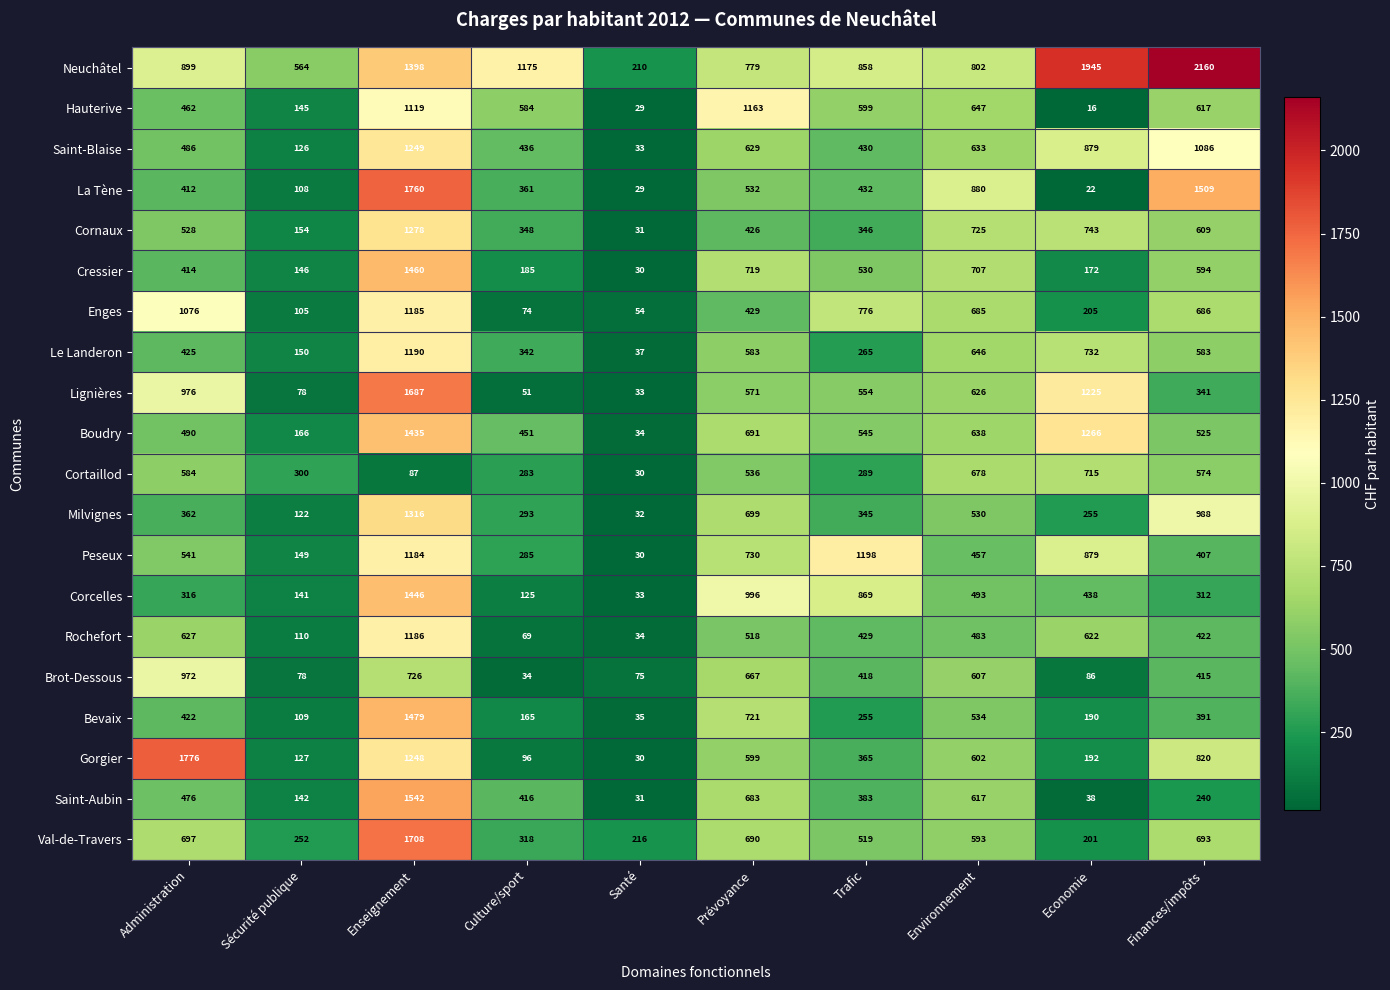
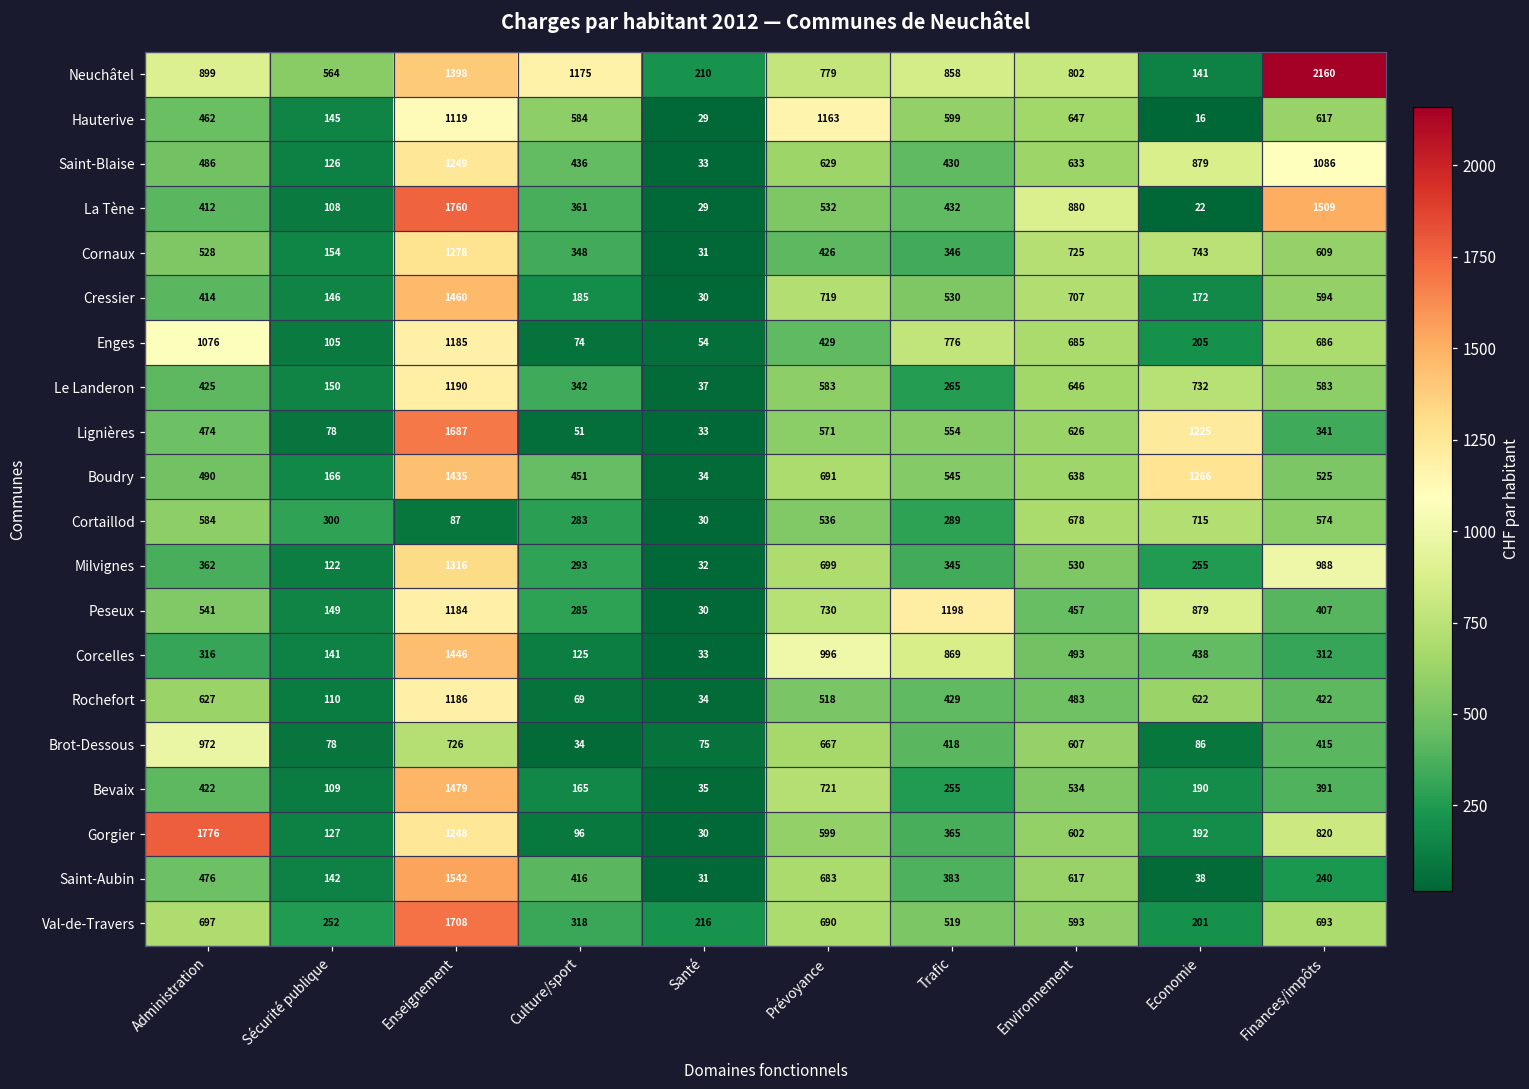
  {
    "Neuchâtel": {
      "Administration": 899,
      "Sécurité publique": 564,
      "Enseignement": 1398,
      "Culture/sport": 1175,
      "Santé": 210,
      "Prévoyance": 779,
      "Trafic": 858,
      "Environnement": 802,
-     "Economie": 1945,
+     "Economie": 141,
      "Finances/impôts": 2160
    },
    "Hauterive": {
      "Administration": 462,
      "Sécurité publique": 145,
      "Enseignement": 1119,
      "Culture/sport": 584,
      "Santé": 29,
      "Prévoyance": 1163,
      "Trafic": 599,
      "Environnement": 647,
      "Economie": 16,
      "Finances/impôts": 617
    },
    "Saint-Blaise": {
      "Administration": 486,
      "Sécurité publique": 126,
      "Enseignement": 1249,
      "Culture/sport": 436,
      "Santé": 33,
      "Prévoyance": 629,
      "Trafic": 430,
      "Environnement": 633,
      "Economie": 879,
      "Finances/impôts": 1086
    },
    "La Tène": {
      "Administration": 412,
      "Sécurité publique": 108,
      "Enseignement": 1760,
      "Culture/sport": 361,
      "Santé": 29,
      "Prévoyance": 532,
      "Trafic": 432,
      "Environnement": 880,
      "Economie": 22,
      "Finances/impôts": 1509
    },
    "Cornaux": {
      "Administration": 528,
      "Sécurité publique": 154,
      "Enseignement": 1278,
      "Culture/sport": 348,
      "Santé": 31,
      "Prévoyance": 426,
      "Trafic": 346,
      "Environnement": 725,
      "Economie": 743,
      "Finances/impôts": 609
    },
    "Cressier": {
      "Administration": 414,
      "Sécurité publique": 146,
      "Enseignement": 1460,
      "Culture/sport": 185,
      "Santé": 30,
      "Prévoyance": 719,
      "Trafic": 530,
      "Environnement": 707,
      "Economie": 172,
      "Finances/impôts": 594
    },
    "Enges": {
      "Administration": 1076,
      "Sécurité publique": 105,
      "Enseignement": 1185,
      "Culture/sport": 74,
      "Santé": 54,
      "Prévoyance": 429,
      "Trafic": 776,
      "Environnement": 685,
      "Economie": 205,
      "Finances/impôts": 686
    },
    "Le Landeron": {
      "Administration": 425,
      "Sécurité publique": 150,
      "Enseignement": 1190,
      "Culture/sport": 342,
      "Santé": 37,
      "Prévoyance": 583,
      "Trafic": 265,
      "Environnement": 646,
      "Economie": 732,
      "Finances/impôts": 583
    },
    "Lignières": {
-     "Administration": 976,
+     "Administration": 474,
      "Sécurité publique": 78,
      "Enseignement": 1687,
      "Culture/sport": 51,
      "Santé": 33,
      "Prévoyance": 571,
      "Trafic": 554,
      "Environnement": 626,
      "Economie": 1225,
      "Finances/impôts": 341
    },
    "Boudry": {
      "Administration": 490,
      "Sécurité publique": 166,
      "Enseignement": 1435,
      "Culture/sport": 451,
      "Santé": 34,
      "Prévoyance": 691,
      "Trafic": 545,
      "Environnement": 638,
      "Economie": 1266,
      "Finances/impôts": 525
    },
    "Cortaillod": {
      "Administration": 584,
      "Sécurité publique": 300,
      "Enseignement": 87,
      "Culture/sport": 283,
      "Santé": 30,
      "Prévoyance": 536,
      "Trafic": 289,
      "Environnement": 678,
      "Economie": 715,
      "Finances/impôts": 574
    },
    "Milvignes": {
      "Administration": 362,
      "Sécurité publique": 122,
      "Enseignement": 1316,
      "Culture/sport": 293,
      "Santé": 32,
      "Prévoyance": 699,
      "Trafic": 345,
      "Environnement": 530,
      "Economie": 255,
      "Finances/impôts": 988
    },
    "Peseux": {
      "Administration": 541,
      "Sécurité publique": 149,
      "Enseignement": 1184,
      "Culture/sport": 285,
      "Santé": 30,
      "Prévoyance": 730,
      "Trafic": 1198,
      "Environnement": 457,
      "Economie": 879,
      "Finances/impôts": 407
    },
    "Corcelles": {
      "Administration": 316,
      "Sécurité publique": 141,
      "Enseignement": 1446,
      "Culture/sport": 125,
      "Santé": 33,
      "Prévoyance": 996,
      "Trafic": 869,
      "Environnement": 493,
      "Economie": 438,
      "Finances/impôts": 312
    },
    "Rochefort": {
      "Administration": 627,
      "Sécurité publique": 110,
      "Enseignement": 1186,
      "Culture/sport": 69,
      "Santé": 34,
      "Prévoyance": 518,
      "Trafic": 429,
      "Environnement": 483,
      "Economie": 622,
      "Finances/impôts": 422
    },
    "Brot-Dessous": {
      "Administration": 972,
      "Sécurité publique": 78,
      "Enseignement": 726,
      "Culture/sport": 34,
      "Santé": 75,
      "Prévoyance": 667,
      "Trafic": 418,
      "Environnement": 607,
      "Economie": 86,
      "Finances/impôts": 415
    },
    "Bevaix": {
      "Administration": 422,
      "Sécurité publique": 109,
      "Enseignement": 1479,
      "Culture/sport": 165,
      "Santé": 35,
      "Prévoyance": 721,
      "Trafic": 255,
      "Environnement": 534,
      "Economie": 190,
      "Finances/impôts": 391
    },
    "Gorgier": {
      "Administration": 1776,
      "Sécurité publique": 127,
      "Enseignement": 1248,
      "Culture/sport": 96,
      "Santé": 30,
      "Prévoyance": 599,
      "Trafic": 365,
      "Environnement": 602,
      "Economie": 192,
      "Finances/impôts": 820
    },
    "Saint-Aubin": {
      "Administration": 476,
      "Sécurité publique": 142,
      "Enseignement": 1542,
      "Culture/sport": 416,
      "Santé": 31,
      "Prévoyance": 683,
      "Trafic": 383,
      "Environnement": 617,
      "Economie": 38,
      "Finances/impôts": 240
    },
    "Val-de-Travers": {
      "Administration": 697,
      "Sécurité publique": 252,
      "Enseignement": 1708,
      "Culture/sport": 318,
      "Santé": 216,
      "Prévoyance": 690,
      "Trafic": 519,
      "Environnement": 593,
      "Economie": 201,
      "Finances/impôts": 693
    }
  }
